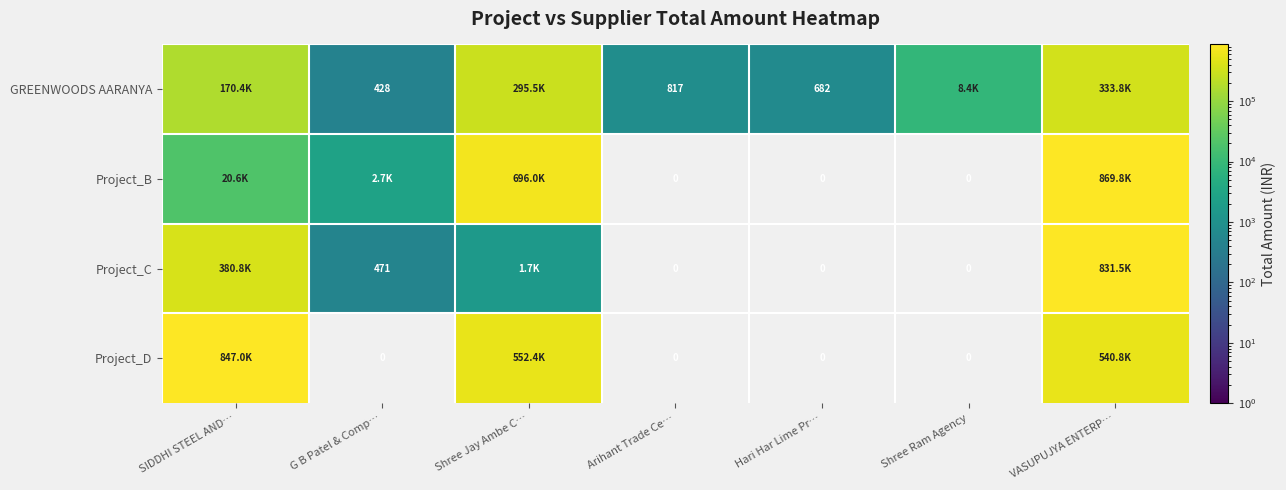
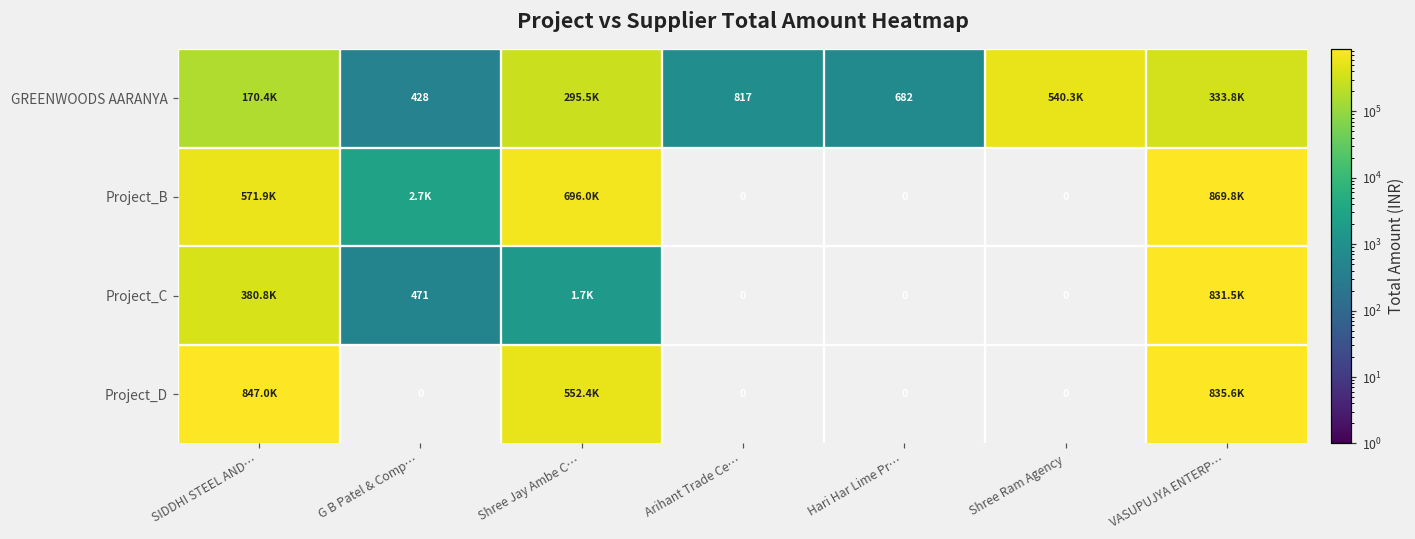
  {
    "GREENWOODS AARANYA": {
      "SIDDHI STEEL AND…": "170.4K",
      "G B Patel & Comp…": "428",
      "Shree Jay Ambe C…": "295.5K",
      "Arihant Trade Ce…": "817",
      "Hari Har Lime Pr…": "682",
-     "Shree Ram Agency": "8.4K",
+     "Shree Ram Agency": "540.3K",
      "VASUPUJYA ENTERP…": "333.8K"
    },
    "Project_B": {
-     "SIDDHI STEEL AND…": "20.6K",
+     "SIDDHI STEEL AND…": "571.9K",
      "G B Patel & Comp…": "2.7K",
      "Shree Jay Ambe C…": "696.0K",
      "VASUPUJYA ENTERP…": "869.8K"
    },
    "Project_C": {
      "SIDDHI STEEL AND…": "380.8K",
      "G B Patel & Comp…": "471",
      "Shree Jay Ambe C…": "1.7K",
      "VASUPUJYA ENTERP…": "831.5K"
    },
    "Project_D": {
      "SIDDHI STEEL AND…": "847.0K",
      "Shree Jay Ambe C…": "552.4K",
-     "VASUPUJYA ENTERP…": "540.8K"
+     "VASUPUJYA ENTERP…": "835.6K"
    }
  }
